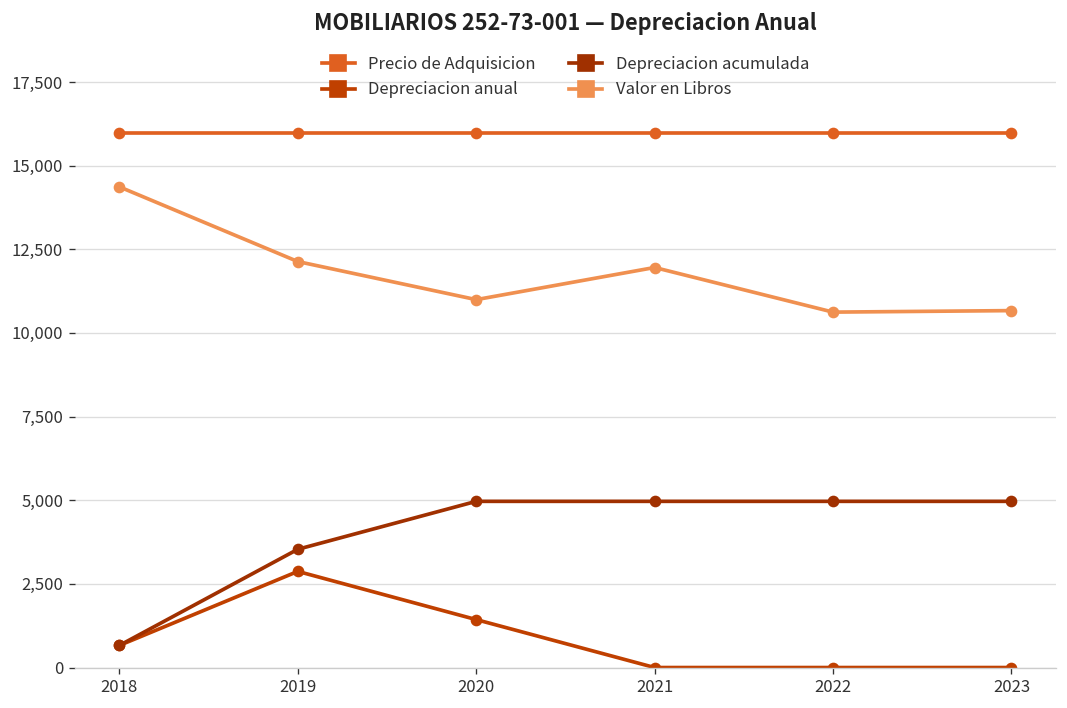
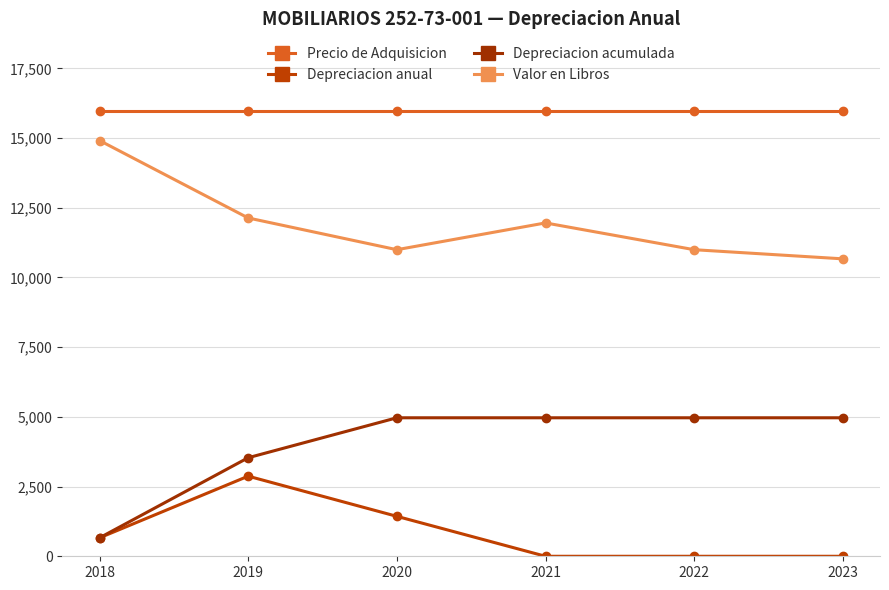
  {
    "Valor en Libros": {
-     "2018": "14,400",
+     "2018": "14,900",
      "2019": "12,100",
      "2020": "11,000",
      "2021": "12,000",
-     "2022": "10,600",
+     "2022": "11,000",
      "2023": "10,700"
    }
  }
